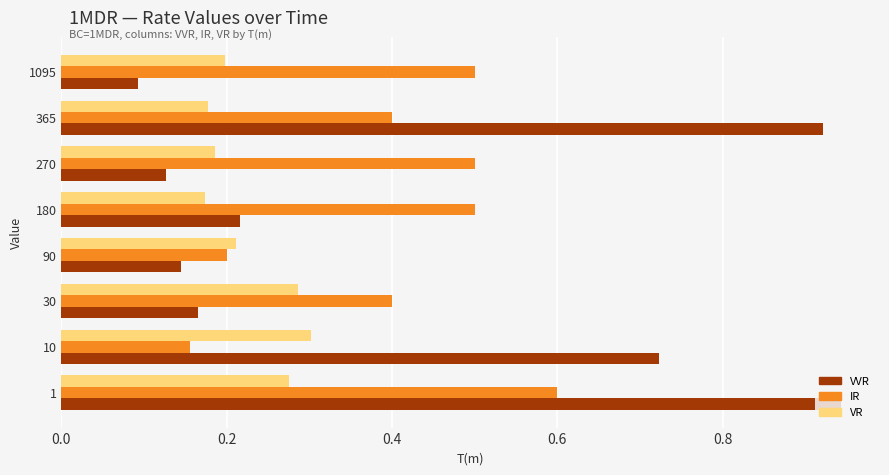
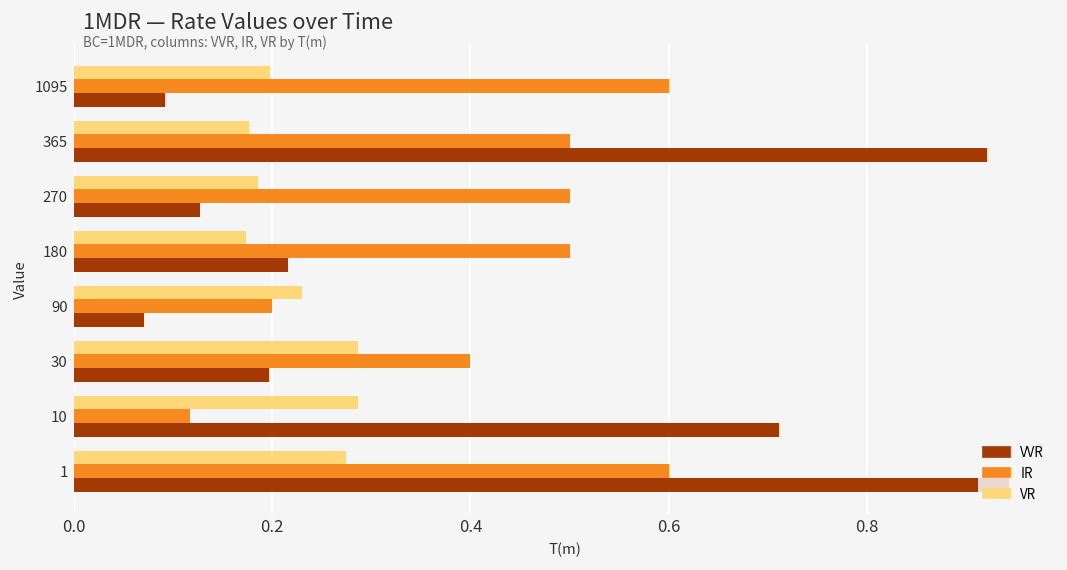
  {
    "VVR": {
      "1095": 0.09,
      "365": 0.92,
      "270": 0.13,
      "180": 0.22,
-     "90": 0.14,
-     "30": 0.17,
-     "10": 0.72
+     "90": 0.07,
+     "30": 0.20,
+     "10": 0.71
    },
    "IR": {
-     "1095": 0.5,
-     "365": 0.4,
+     "1095": 0.6,
+     "365": 0.5,
      "270": 0.50,
      "180": 0.50,
      "90": 0.20,
      "30": 0.40,
-     "10": 0.16,
+     "10": 0.12,
      "1": 0.60
    },
    "VR": {
      "365": 0.18,
      "270": 0.19,
      "180": 0.17,
-     "90": 0.21,
+     "90": 0.23,
      "30": 0.29,
-     "10": 0.30,
+     "10": 0.29,
      "1": 0.28
    }
  }
